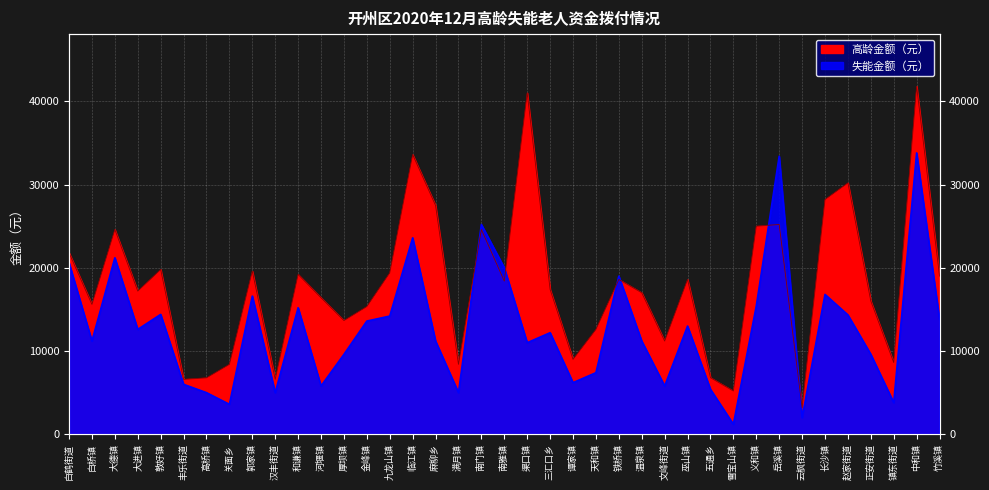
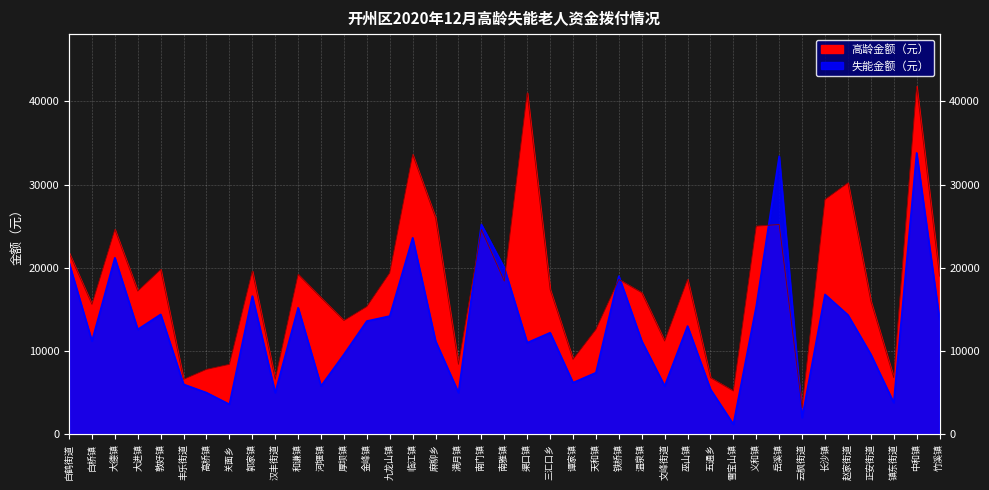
  {
    "高龄金额（元）": {
      "白鹤街道": 22000,
      "白桥镇": 16000,
      "大德镇": 25000,
      "大进镇": 17000,
      "敦好镇": 20000,
      "丰乐街道": 7000,
-     "高桥镇": 7000,
+     "高桥镇": 8000,
      "关面乡": 8000,
      "郭家镇": 20000,
      "汉丰街道": 7000,
      "和谦镇": 19000,
      "河堰镇": 16000,
      "厚坝镇": 14000,
      "金峰镇": 15000,
      "九龙山镇": 19000,
      "临江镇": 34000,
-     "麻柳乡": 27000,
+     "麻柳乡": 26000,
      "满月镇": 8000,
      "南门镇": 25000,
      "南雅镇": 18000,
      "渠口镇": 41000,
      "三汇口乡": 17000,
      "谭家镇": 9000,
      "天和镇": 13000,
      "铁桥镇": 19000,
      "温泉镇": 17000,
      "文峰街道": 11000,
      "巫山镇": 19000,
      "五通乡": 7000,
      "雪宝山镇": 5000,
      "义和镇": 25000,
      "岳溪镇": 25000,
      "云枫街道": 3000,
      "长沙镇": 28000,
      "赵家街道": 30000,
      "正安街道": 16000,
-     "镇东街道": 9000,
+     "镇东街道": 7000,
      "中和镇": 42000,
      "竹溪镇": 19000
    },
    "失能金额（元）": {
      "白鹤街道": 21000,
      "白桥镇": 11000,
      "大德镇": 21000,
      "大进镇": 13000,
      "敦好镇": 14000,
      "丰乐街道": 6000,
      "高桥镇": 5000,
      "关面乡": 4000,
      "郭家镇": 17000,
      "汉丰街道": 5000,
      "和谦镇": 15000,
      "河堰镇": 6000,
      "厚坝镇": 10000,
      "金峰镇": 14000,
      "九龙山镇": 14000,
      "临江镇": 24000,
      "麻柳乡": 11000,
      "满月镇": 5000,
      "南门镇": 25000,
      "南雅镇": 20000,
      "渠口镇": 11000,
      "三汇口乡": 12000,
      "谭家镇": 6000,
      "天和镇": 7000,
      "铁桥镇": 19000,
      "温泉镇": 11000,
      "文峰街道": 6000,
      "巫山镇": 13000,
      "五通乡": 5000,
      "雪宝山镇": 1000,
      "义和镇": 15000,
      "岳溪镇": 33000,
      "云枫街道": 2000,
      "长沙镇": 17000,
      "赵家街道": 14000,
      "正安街道": 10000,
      "镇东街道": 4000,
      "中和镇": 34000,
      "竹溪镇": 14000
    }
  }
